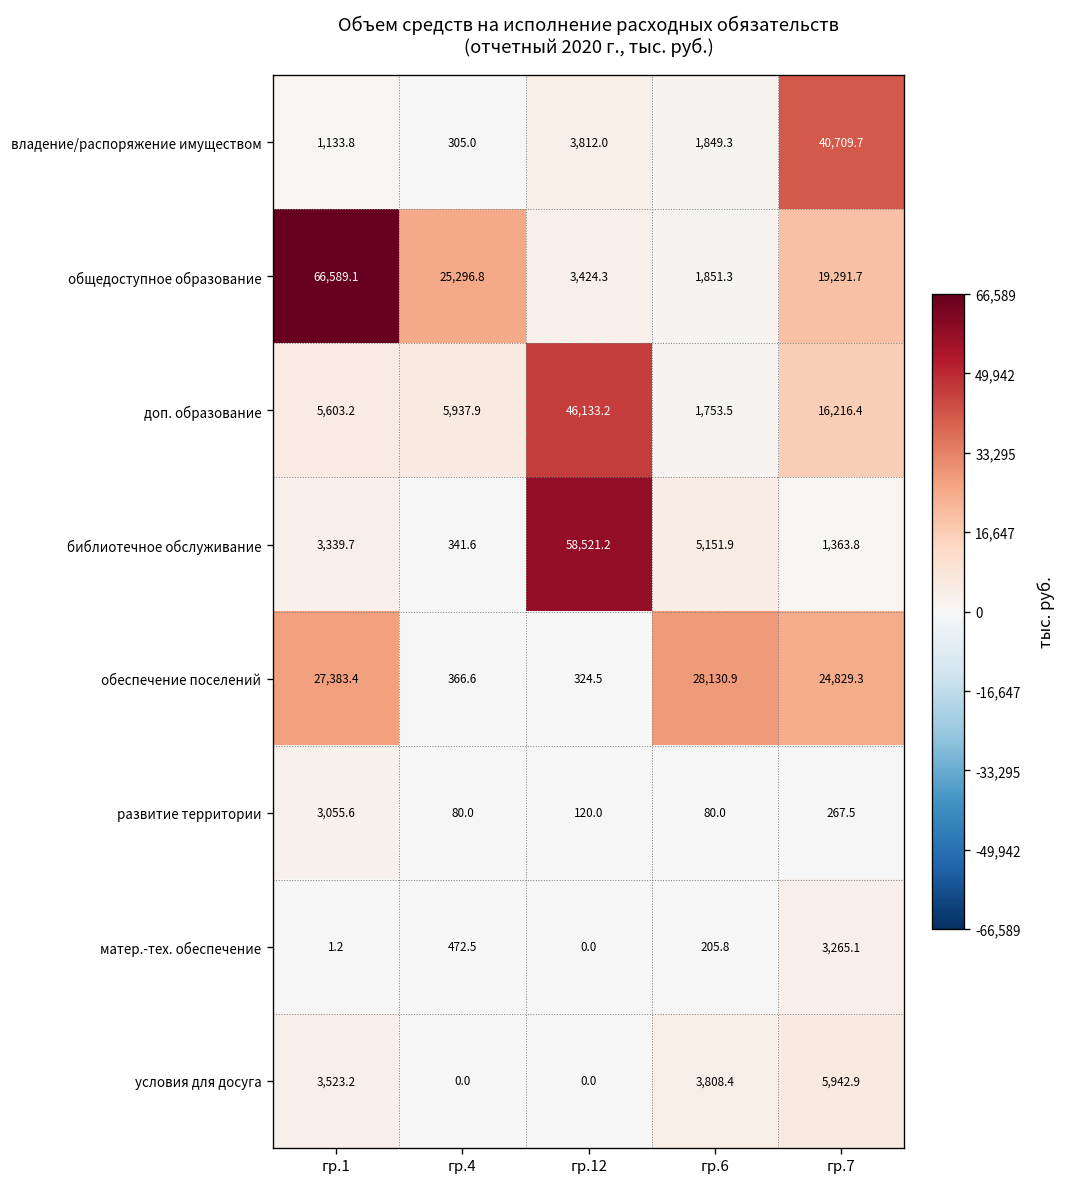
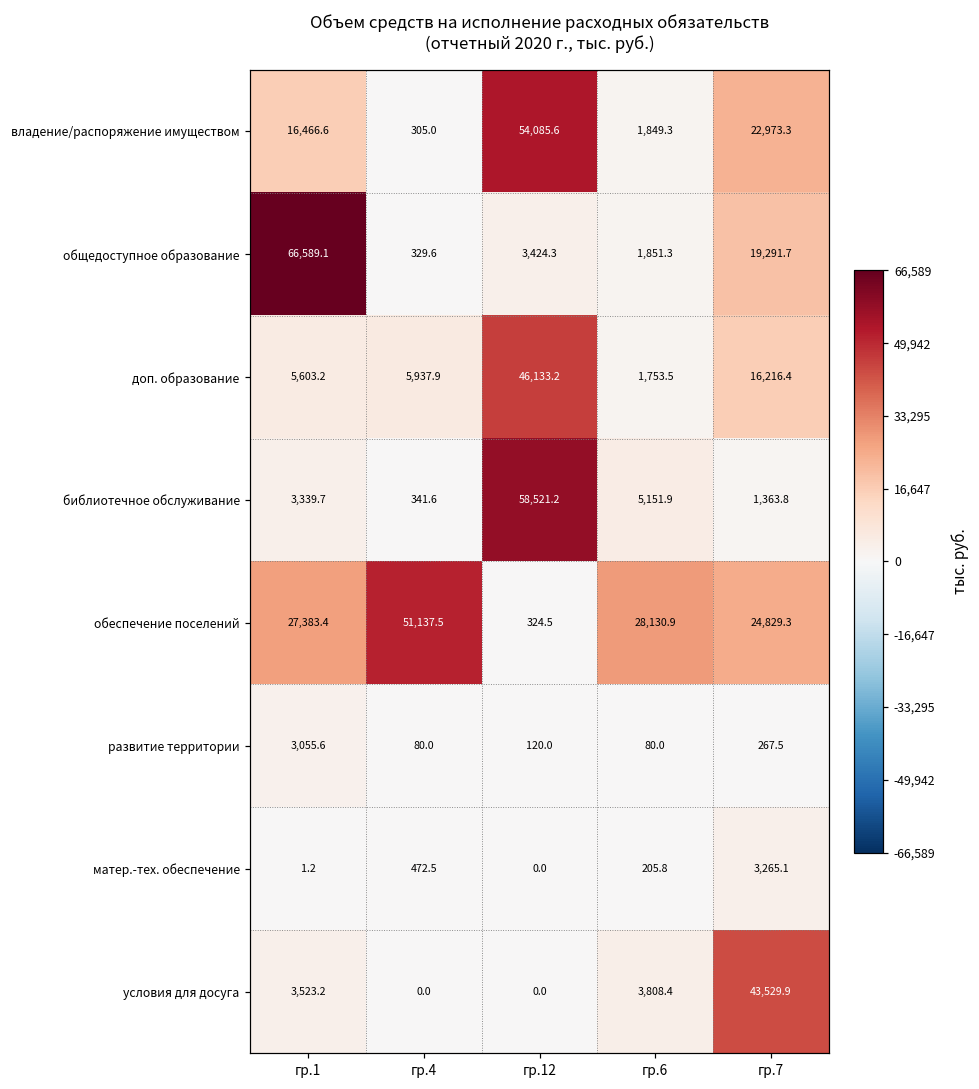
  {
    "владение/распоряжение имуществом": {
-     "гр.1": "1,133.8",
+     "гр.1": "16,466.6",
      "гр.4": "305.0",
-     "гр.12": "3,812.0",
+     "гр.12": "54,085.6",
      "гр.6": "1,849.3",
-     "гр.7": "40,709.7"
+     "гр.7": "22,973.3"
    },
    "общедоступное образование": {
      "гр.1": "66,589.1",
-     "гр.4": "25,296.8",
+     "гр.4": "329.6",
      "гр.12": "3,424.3",
      "гр.6": "1,851.3",
      "гр.7": "19,291.7"
    },
    "доп. образование": {
      "гр.1": "5,603.2",
      "гр.4": "5,937.9",
      "гр.12": "46,133.2",
      "гр.6": "1,753.5",
      "гр.7": "16,216.4"
    },
    "библиотечное обслуживание": {
      "гр.1": "3,339.7",
      "гр.4": "341.6",
      "гр.12": "58,521.2",
      "гр.6": "5,151.9",
      "гр.7": "1,363.8"
    },
    "обеспечение поселений": {
      "гр.1": "27,383.4",
-     "гр.4": "366.6",
+     "гр.4": "51,137.5",
      "гр.12": "324.5",
      "гр.6": "28,130.9",
      "гр.7": "24,829.3"
    },
    "развитие территории": {
      "гр.1": "3,055.6",
      "гр.4": "80.0",
      "гр.12": "120.0",
      "гр.6": "80.0",
      "гр.7": "267.5"
    },
    "матер.-тех. обеспечение": {
      "гр.1": "1.2",
      "гр.4": "472.5",
      "гр.12": "0.0",
      "гр.6": "205.8",
      "гр.7": "3,265.1"
    },
    "условия для досуга": {
      "гр.1": "3,523.2",
      "гр.4": "0.0",
      "гр.12": "0.0",
      "гр.6": "3,808.4",
-     "гр.7": "5,942.9"
+     "гр.7": "43,529.9"
    }
  }
